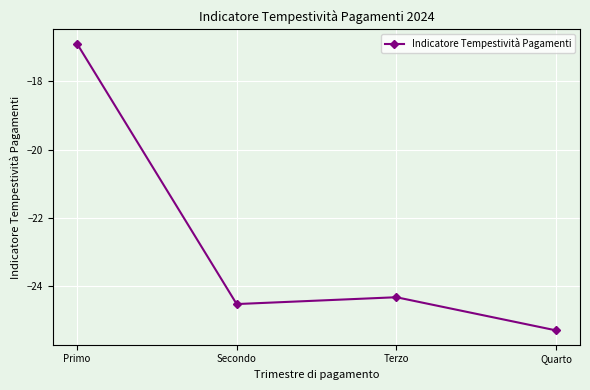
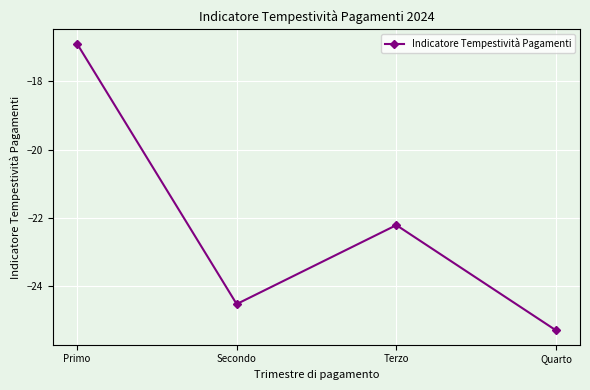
  {
    "Primo": -16.9,
    "Secondo": -24.5,
-   "Terzo": -24.3,
+   "Terzo": -22.2,
    "Quarto": -25.3
  }
